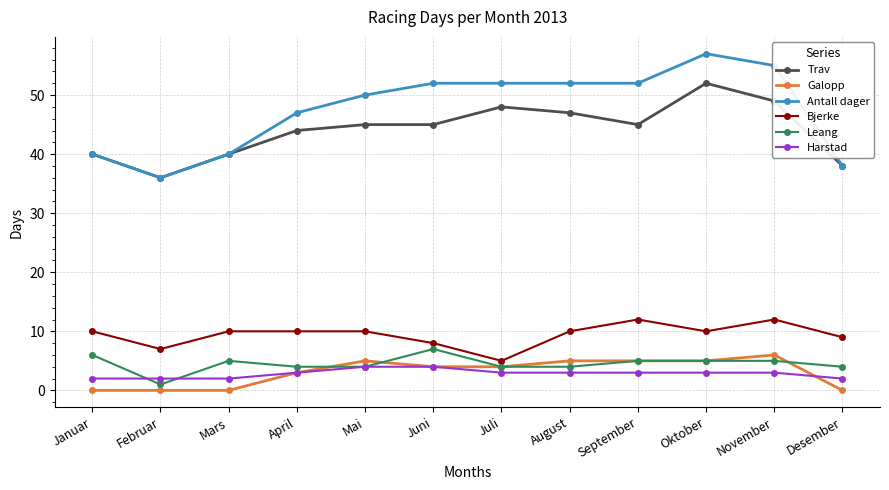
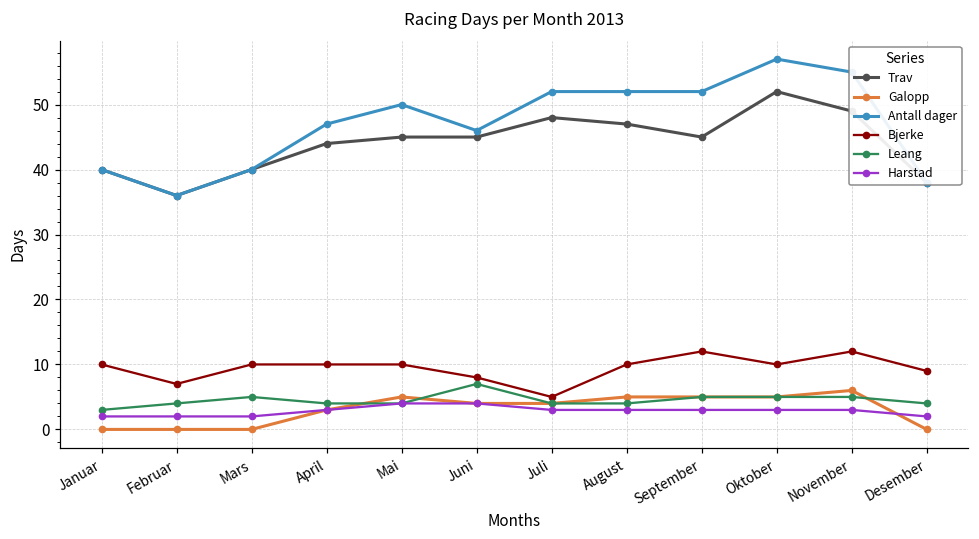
  {
    "Trav": {
      "April": 44,
      "Mai": 45,
      "Juni": 45,
      "Juli": 48,
      "August": 47,
      "September": 45,
      "Oktober": 52
    },
    "Galopp": {
      "Januar": 0,
      "Februar": 0,
      "Mars": 0,
      "Mai": 5,
      "August": 5,
      "November": 6,
      "Desember": 0
    },
    "Antall dager": {
      "April": 47,
      "Mai": 50,
-     "Juni": 52,
+     "Juni": 46,
      "Juli": 52,
      "August": 52,
      "September": 52,
      "Oktober": 57
    },
    "Bjerke": {
      "Januar": 10,
      "Februar": 7,
      "Mars": 10,
      "April": 10,
      "Mai": 10,
      "Juni": 8,
      "Juli": 5,
      "August": 10,
      "September": 12,
      "Oktober": 10,
      "November": 12,
      "Desember": 9
    },
    "Leang": {
-     "Januar": 6,
-     "Februar": 1,
+     "Januar": 3,
+     "Februar": 4,
      "Mars": 5,
      "April": 4,
      "Juni": 7,
      "August": 4,
      "November": 5,
      "Desember": 4
    },
    "Harstad": {
      "Januar": 2,
      "Februar": 2,
      "Mars": 2,
      "Juli": 3,
      "August": 3,
      "September": 3,
      "Oktober": 3,
      "November": 3,
      "Desember": 2
    }
  }
